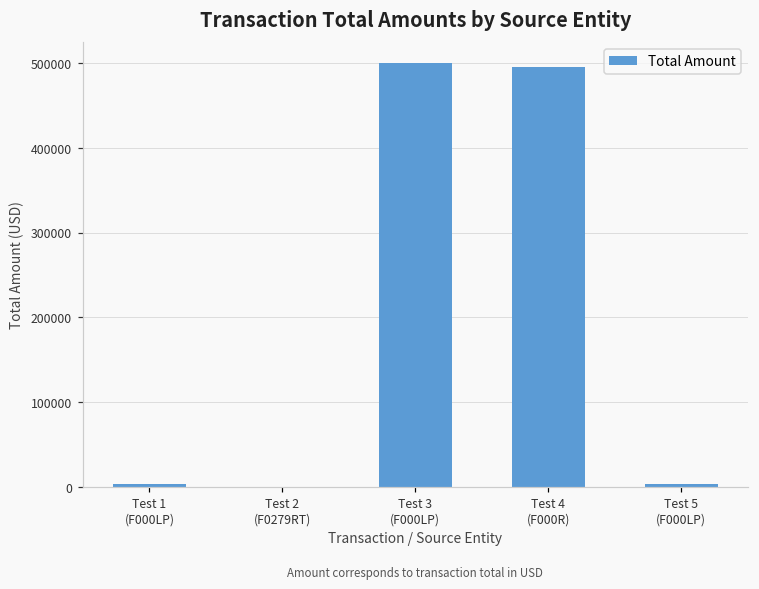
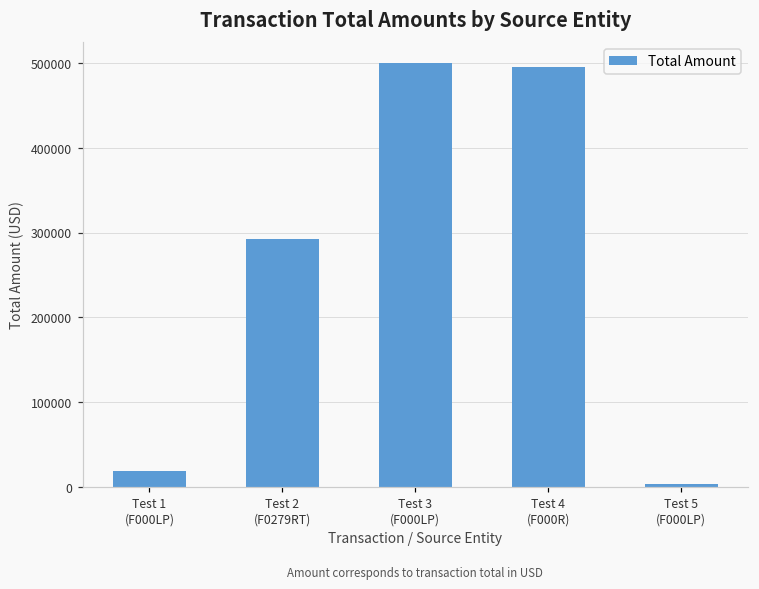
  {
-   "Test 1 (F000LP)": 0,
-   "Test 2 (F0279RT)": 0,
+   "Test 1 (F000LP)": 20000,
+   "Test 2 (F0279RT)": 290000,
    "Test 3 (F000LP)": 500000,
    "Test 4 (F000R)": 500000,
    "Test 5 (F000LP)": 0
  }
